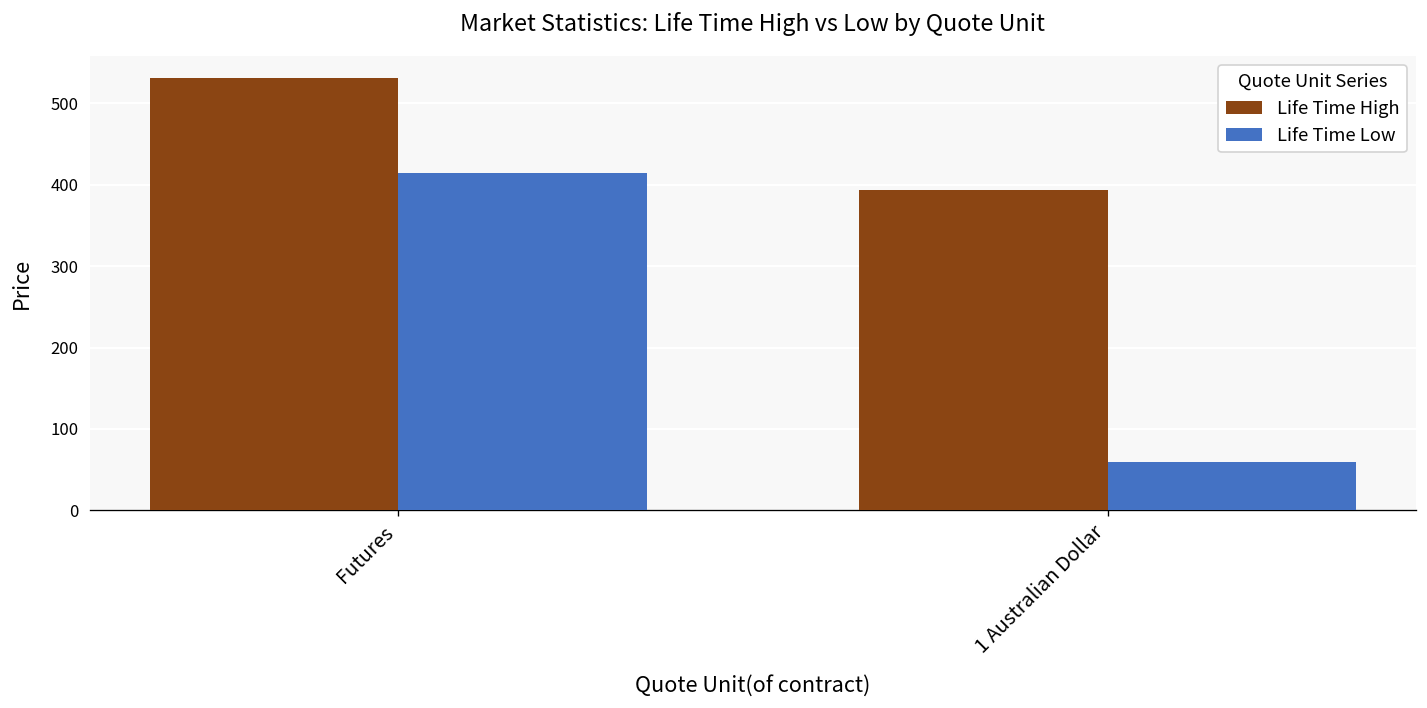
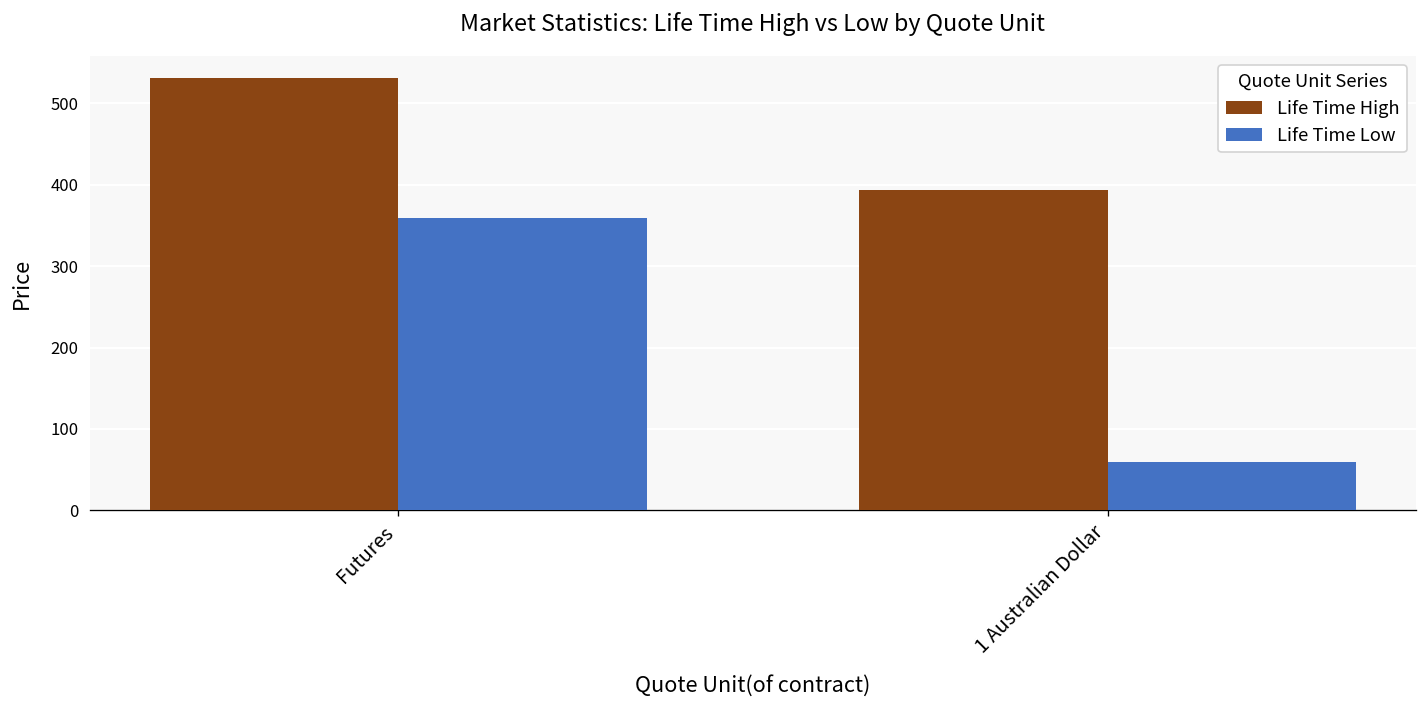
  {
    "Life Time High": {
      "Futures": 530,
      "1 Australian Dollar": 390
    },
    "Life Time Low": {
-     "Futures": 410,
+     "Futures": 360,
      "1 Australian Dollar": 60
    }
  }
